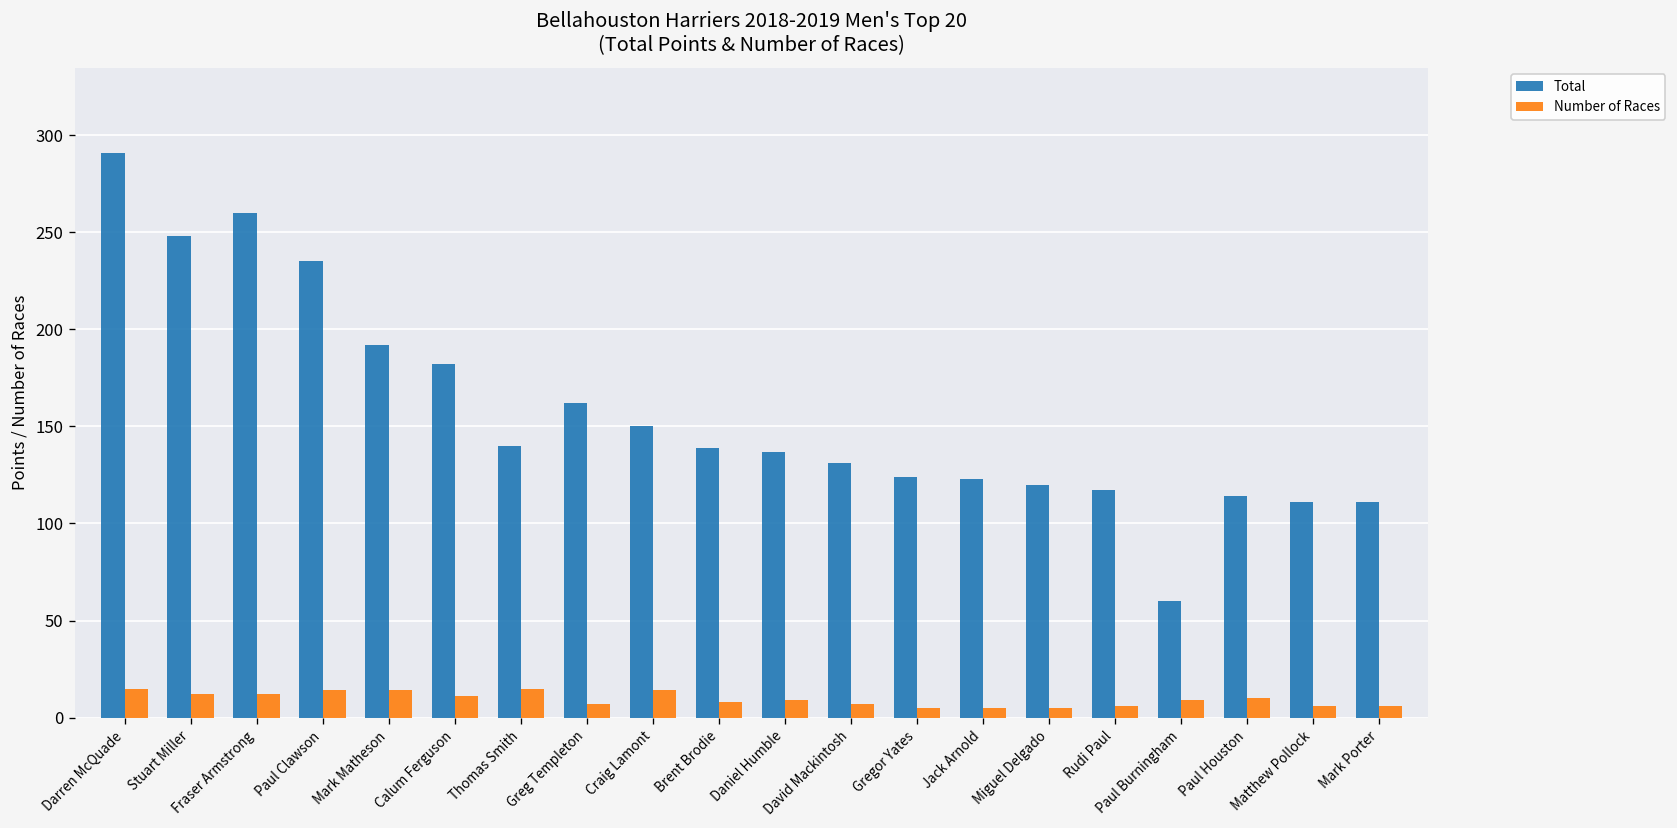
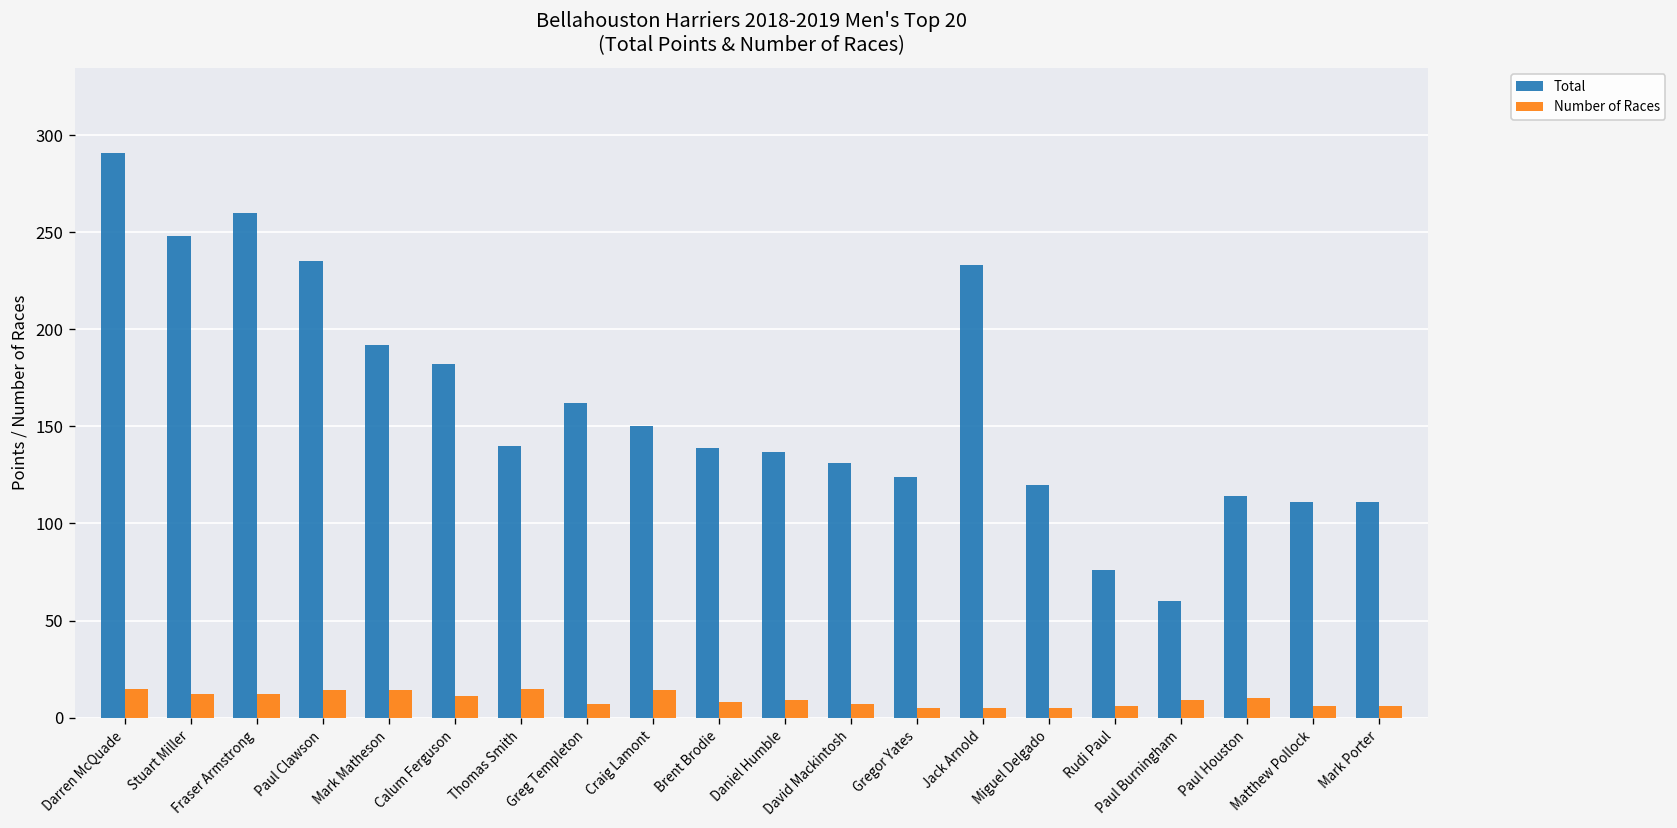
  {
    "Total": {
      "Darren McQuade": 291,
      "Stuart Miller": 248,
      "Fraser Armstrong": 260,
      "Paul Clawson": 235,
      "Mark Matheson": 192,
      "Calum Ferguson": 182,
      "Thomas Smith": 140,
      "Greg Templeton": 162,
      "Craig Lamont": 150,
      "Brent Brodie": 139,
      "Daniel Humble": 137,
      "David Mackintosh": 131,
      "Gregor Yates": 124,
-     "Jack Arnold": 123,
+     "Jack Arnold": 233,
      "Miguel Delgado": 120,
-     "Rudi Paul": 117,
+     "Rudi Paul": 76,
      "Paul Burningham": 60,
      "Paul Houston": 114,
      "Matthew Pollock": 111,
      "Mark Porter": 111
    },
    "Number of Races": {
      "Darren McQuade": 15,
      "Stuart Miller": 12,
      "Fraser Armstrong": 12,
      "Paul Clawson": 14,
      "Mark Matheson": 14,
      "Calum Ferguson": 11,
      "Thomas Smith": 15,
      "Greg Templeton": 7,
      "Craig Lamont": 14,
      "Brent Brodie": 8,
      "Daniel Humble": 9,
      "David Mackintosh": 7,
      "Gregor Yates": 5,
      "Jack Arnold": 5,
      "Miguel Delgado": 5,
      "Rudi Paul": 6,
      "Paul Burningham": 9,
      "Paul Houston": 10,
      "Matthew Pollock": 6,
      "Mark Porter": 6
    }
  }
